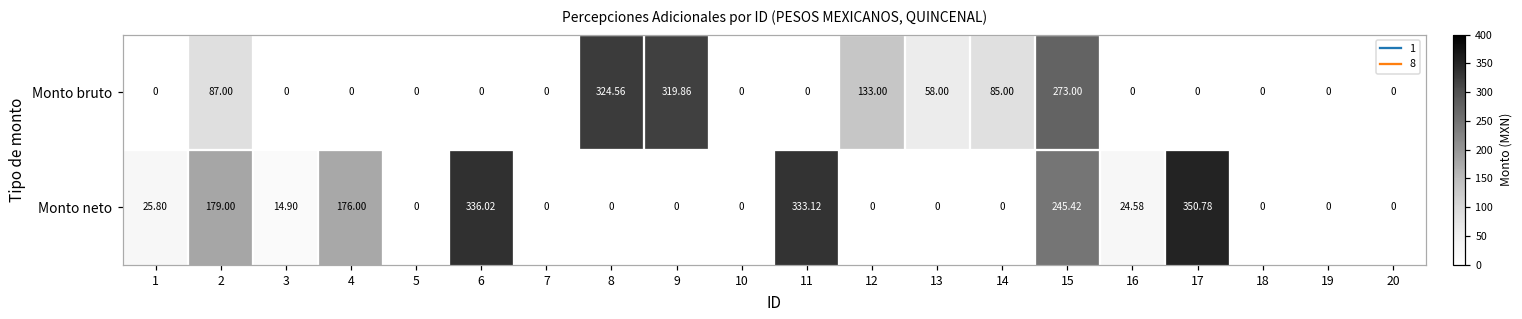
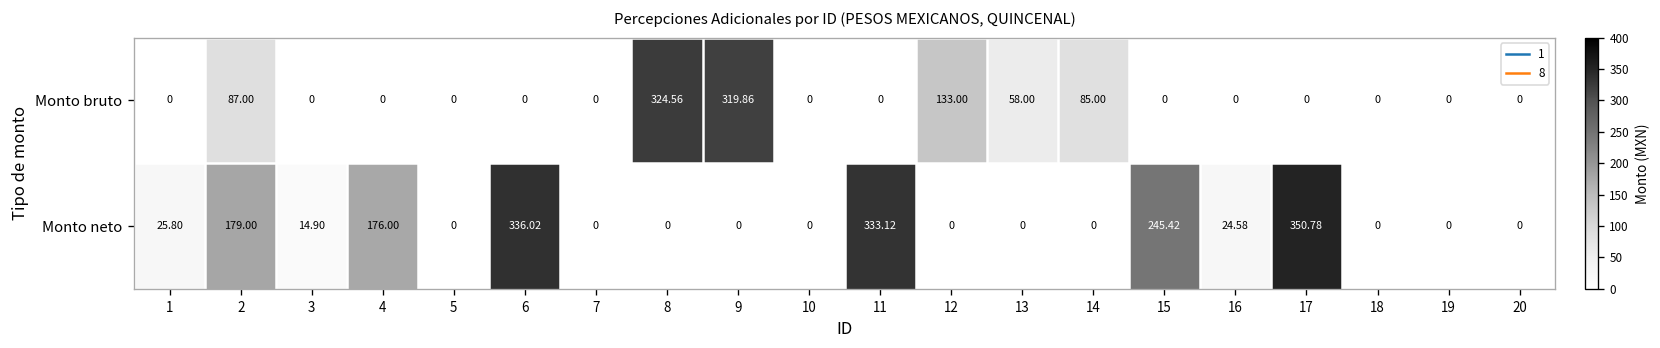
  {
    "Monto bruto": {
      "1": 0,
      "2": 87.00,
      "3": 0,
      "4": 0,
      "5": 0,
      "6": 0,
      "7": 0,
      "8": 324.56,
      "9": 319.86,
      "10": 0,
      "11": 0,
      "12": 133.00,
      "13": 58.00,
      "14": 85.00,
-     "15": 273.00,
+     "15": 0,
      "16": 0,
      "17": 0,
      "18": 0,
      "19": 0,
      "20": 0
    },
    "Monto neto": {
      "1": 25.80,
      "2": 179.00,
      "3": 14.90,
      "4": 176.00,
      "5": 0,
      "6": 336.02,
      "7": 0,
      "8": 0,
      "9": 0,
      "10": 0,
      "11": 333.12,
      "12": 0,
      "13": 0,
      "14": 0,
      "15": 245.42,
      "16": 24.58,
      "17": 350.78,
      "18": 0,
      "19": 0,
      "20": 0
    }
  }
